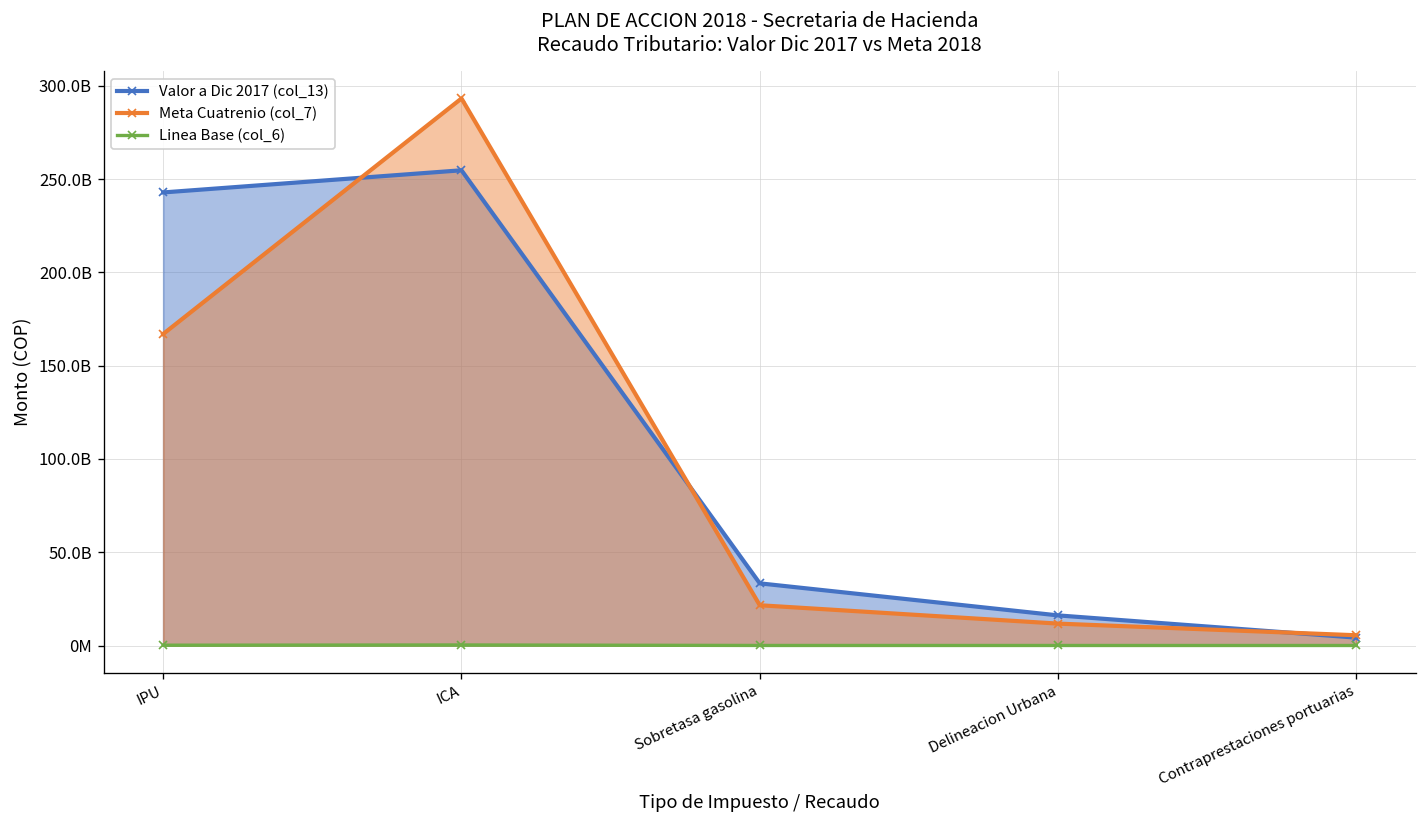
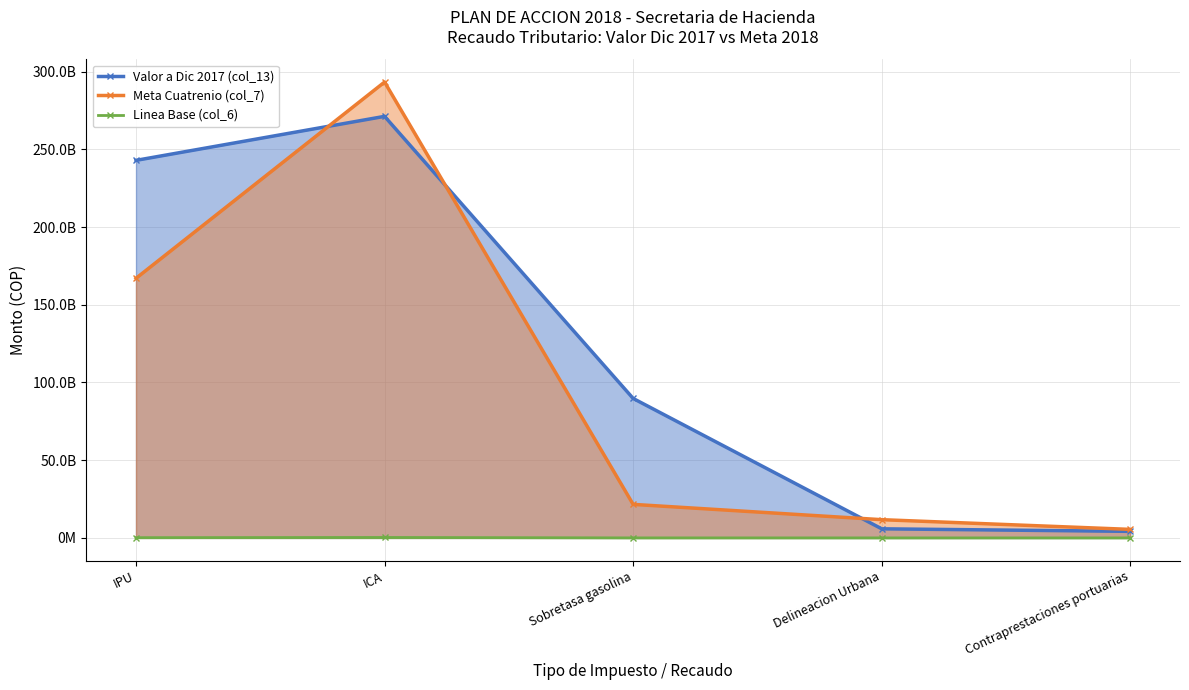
  {
    "Valor a Dic 2017 (col_13)": {
      "IPU": 243000000000,
-     "ICA": 255000000000,
-     "Sobretasa gasolina": 33000000000,
-     "Delineacion Urbana": 16000000000
+     "ICA": 271000000000,
+     "Sobretasa gasolina": 90000000000,
+     "Delineacion Urbana": 6000000000
    },
    "Meta Cuatrenio (col_7)": {
      "IPU": 167000000000,
      "ICA": 293000000000,
      "Sobretasa gasolina": 22000000000,
      "Delineacion Urbana": 12000000000
    },
    "Linea Base (col_6)": {
      "IPU": 0,
      "ICA": 0,
      "Sobretasa gasolina": 0,
      "Delineacion Urbana": 0,
      "Contraprestaciones portuarias": 0
    }
  }
